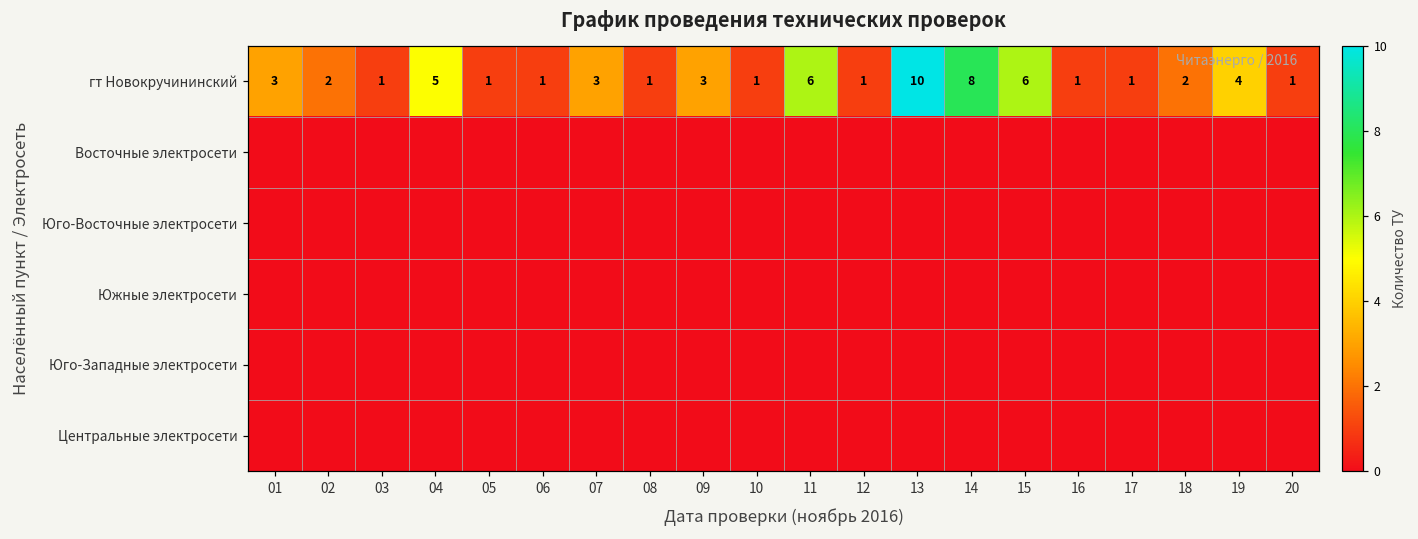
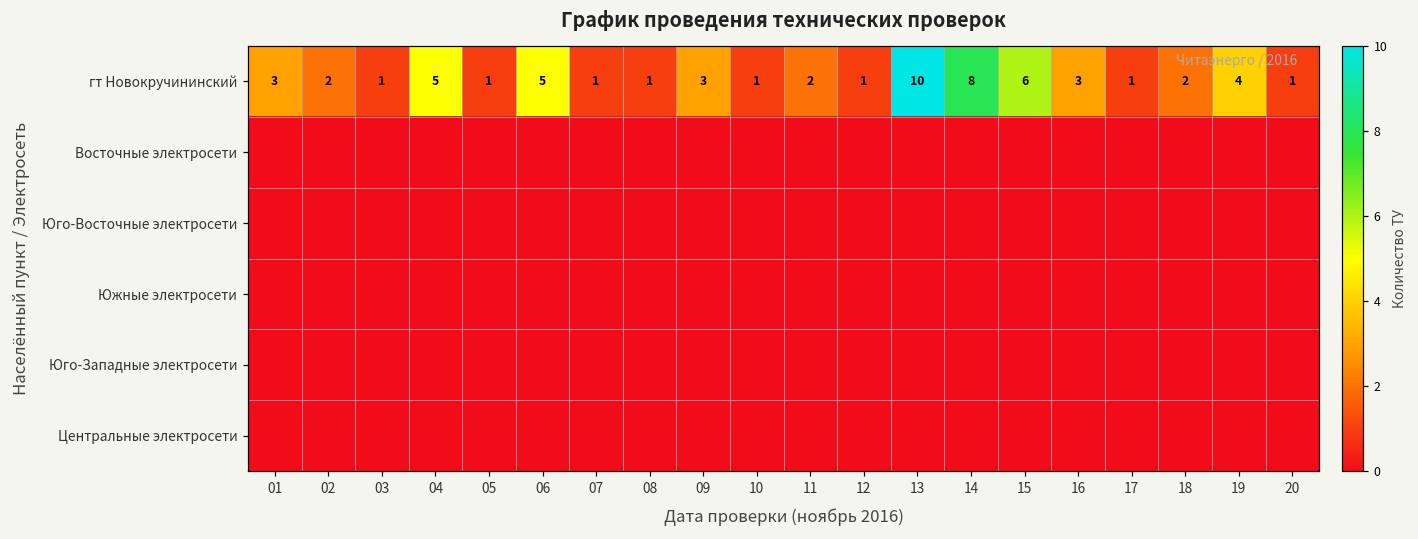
  {
    "гт Новокручининский": {
      "01": 3,
      "02": 2,
      "03": 1,
      "04": 5,
      "05": 1,
-     "06": 1,
-     "07": 3,
+     "06": 5,
+     "07": 1,
      "08": 1,
      "09": 3,
      "10": 1,
-     "11": 6,
+     "11": 2,
      "12": 1,
      "13": 10,
      "14": 8,
      "15": 6,
-     "16": 1,
+     "16": 3,
      "17": 1,
      "18": 2,
      "20": 1
    }
  }
